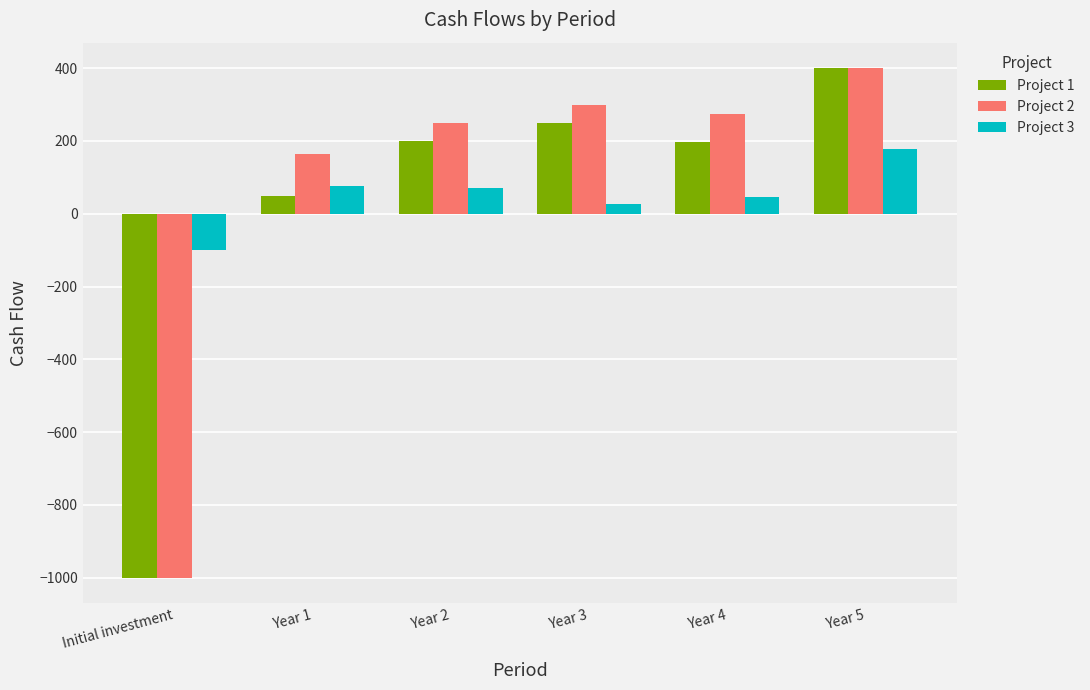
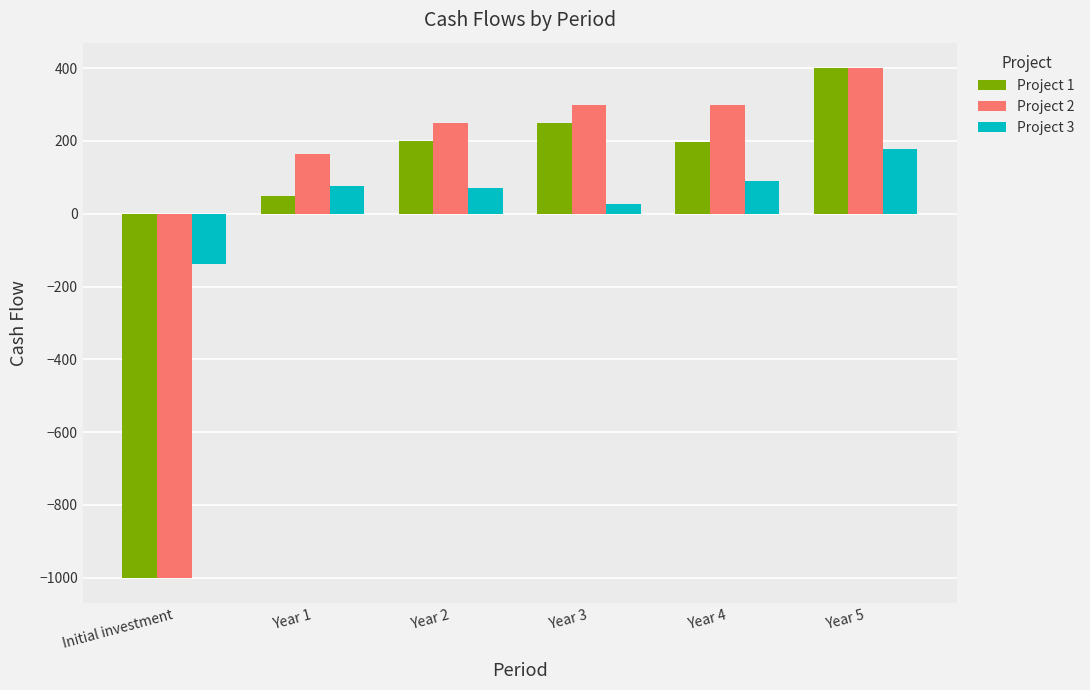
  {
    "Project 1": {
      "Initial investment": -1000,
      "Year 1": 50,
      "Year 2": 200,
      "Year 3": 250,
      "Year 4": 200,
      "Year 5": 400
    },
    "Project 2": {
      "Initial investment": -1000,
      "Year 1": 160,
      "Year 2": 250,
      "Year 3": 300,
-     "Year 4": 270,
+     "Year 4": 300,
      "Year 5": 400
    },
    "Project 3": {
-     "Initial investment": -100,
+     "Initial investment": -140,
      "Year 1": 80,
      "Year 2": 70,
      "Year 3": 30,
-     "Year 4": 50,
+     "Year 4": 90,
      "Year 5": 180
    }
  }
